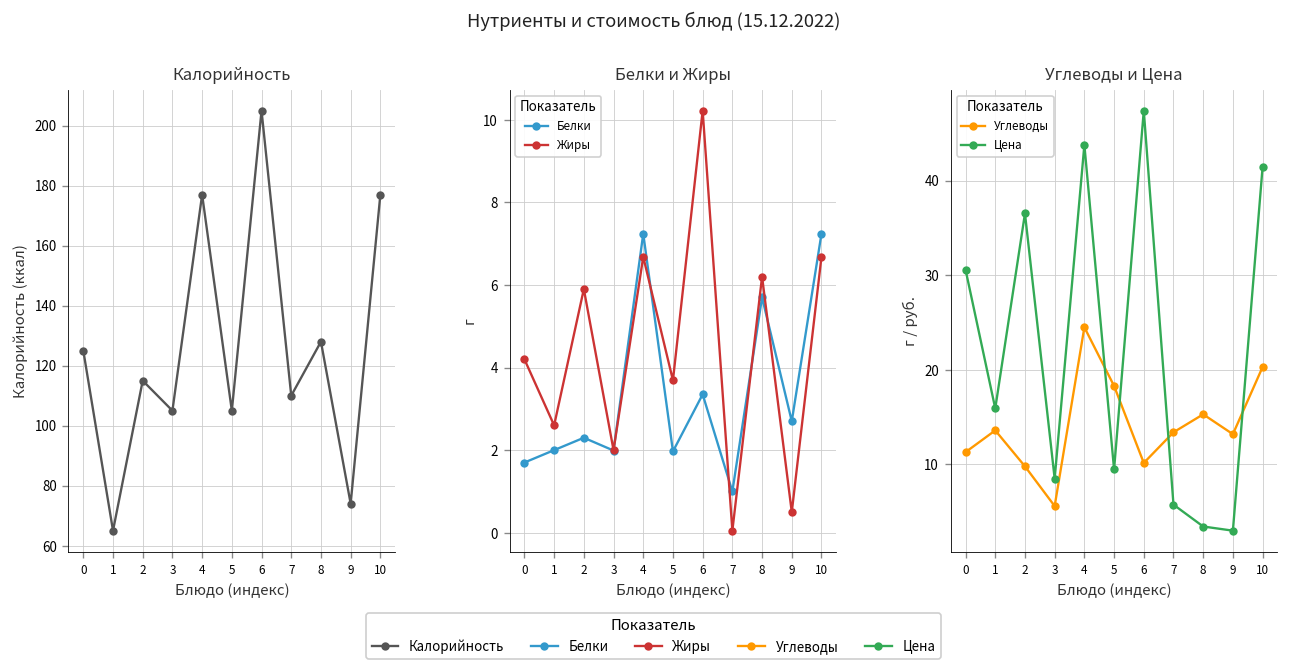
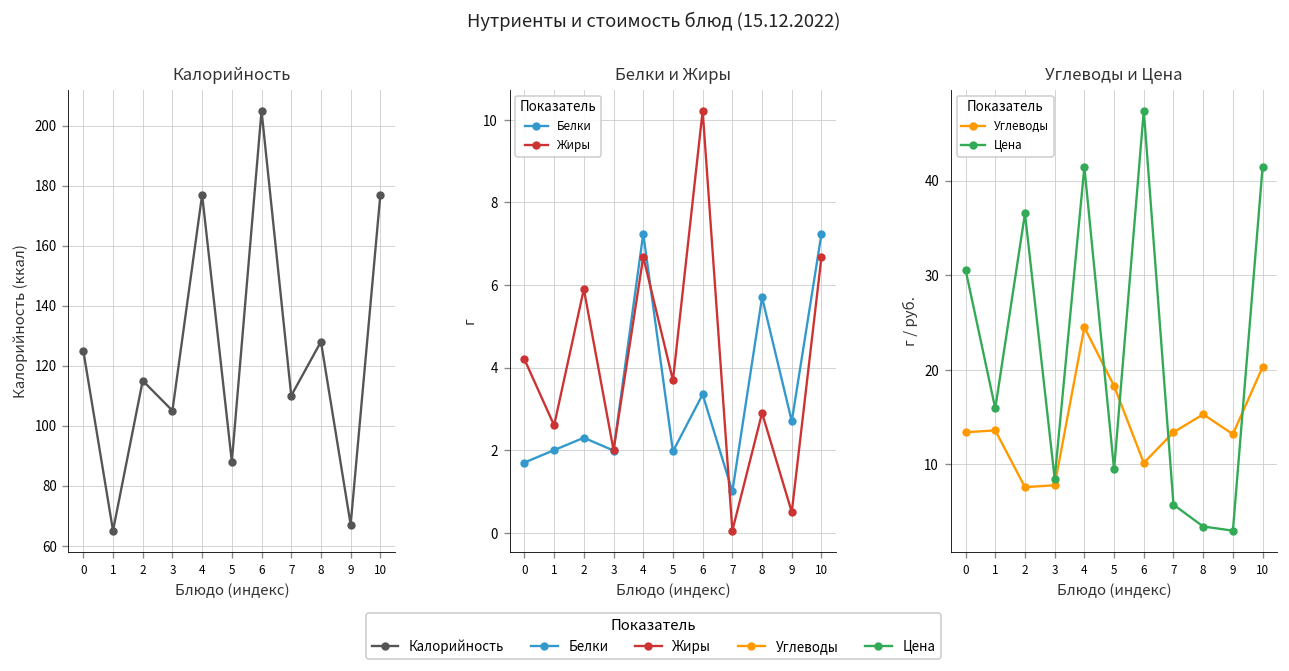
  {
    "Калорийность": {
      "0": 125,
      "1": 65,
      "2": 115,
      "3": 105,
      "4": 177,
-     "5": 105,
+     "5": 88,
      "6": 205,
      "7": 110,
      "8": 128,
-     "9": 74,
+     "9": 67,
      "10": 177
    },
    "Белки и Жиры": {
      "Белки": {
        "0": 1.7,
        "1": 2.0,
        "2": 2.3,
        "4": 7.2,
        "5": 2.0,
        "6": 3.4,
        "7": 1.0,
        "8": 5.7,
        "9": 2.7,
        "10": 7.2
      },
      "Жиры": {
        "0": 4.2,
        "1": 2.6,
        "2": 5.9,
        "4": 6.7,
        "5": 3.7,
        "6": 10.2,
        "7": 0.1,
-       "8": 6.2,
+       "8": 2.9,
        "9": 0.5,
        "10": 6.7
      }
    },
    "Углеводы и Цена": {
      "Углеводы": {
-       "0": 11,
+       "0": 13,
        "1": 14,
-       "2": 10,
-       "3": 6,
+       "2": 8,
+       "3": 8,
        "4": 25,
        "5": 18,
        "6": 10,
        "7": 13,
        "8": 15,
        "9": 13,
        "10": 20
      },
      "Цена": {
        "0": 31,
        "1": 16,
        "2": 37,
        "3": 9,
-       "4": 44,
+       "4": 41,
        "5": 9,
        "6": 47,
        "7": 6,
        "8": 3,
        "9": 3,
        "10": 41
      }
    }
  }
